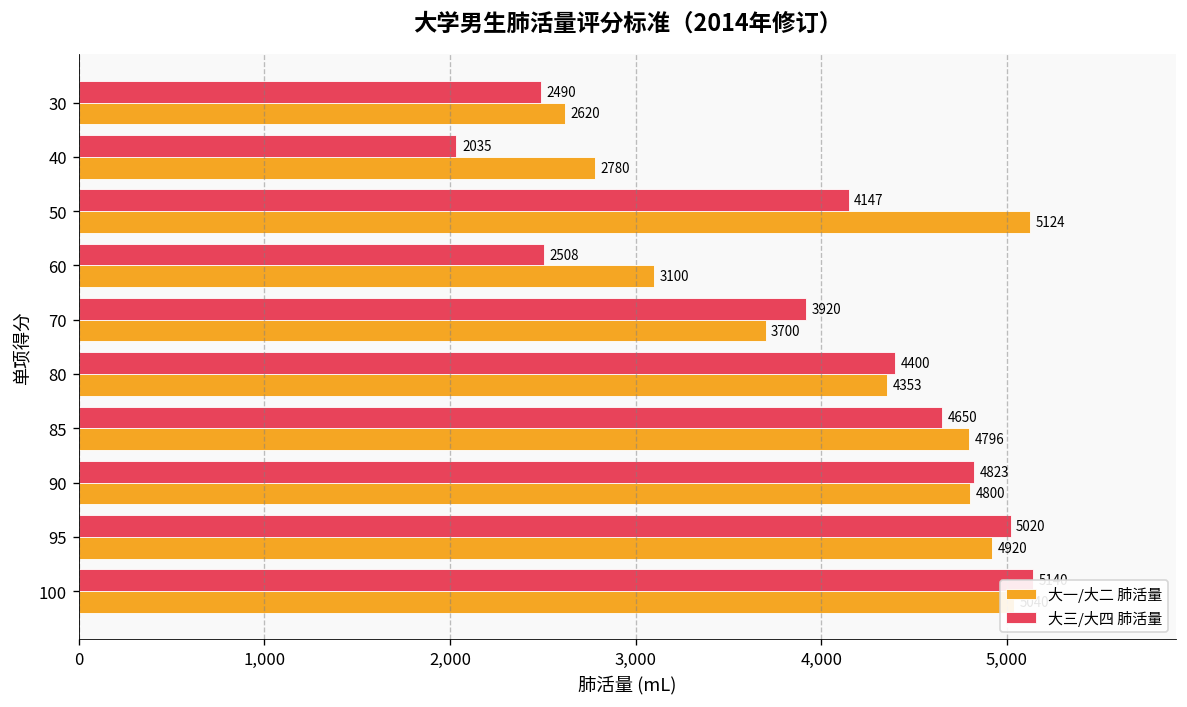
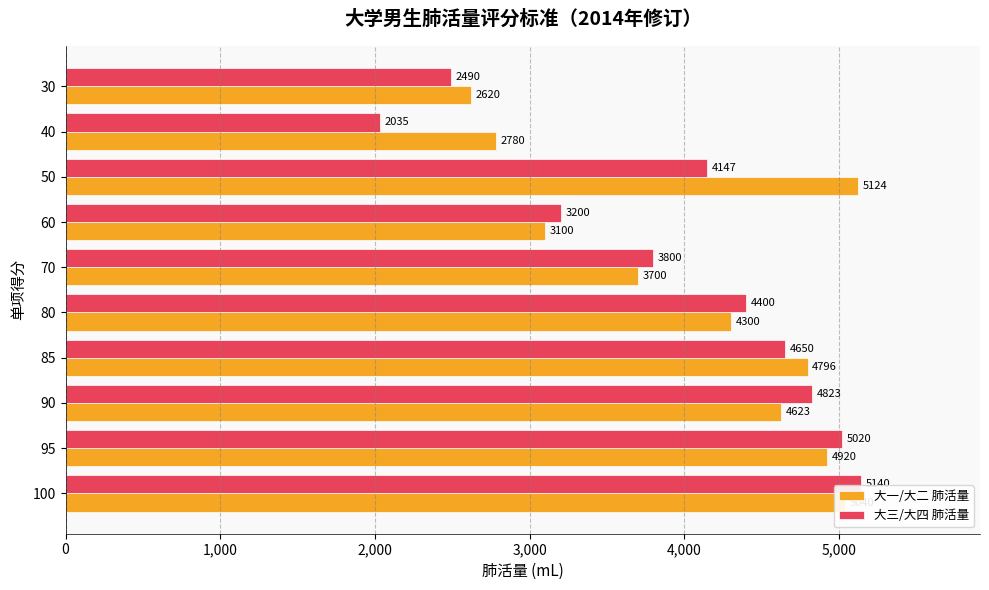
  {
    "大一/大二 肺活量": {
      "30": 2620,
      "40": 2780,
      "50": 5124,
      "60": 3100,
      "70": 3700,
-     "80": 4353,
+     "80": 4300,
      "85": 4796,
-     "90": 4800,
+     "90": 4623,
      "95": 4920
    },
    "大三/大四 肺活量": {
      "30": 2490,
      "40": 2035,
      "50": 4147,
-     "60": 2508,
-     "70": 3920,
+     "60": 3200,
+     "70": 3800,
      "80": 4400,
      "85": 4650,
      "90": 4823,
      "95": 5020
    }
  }
